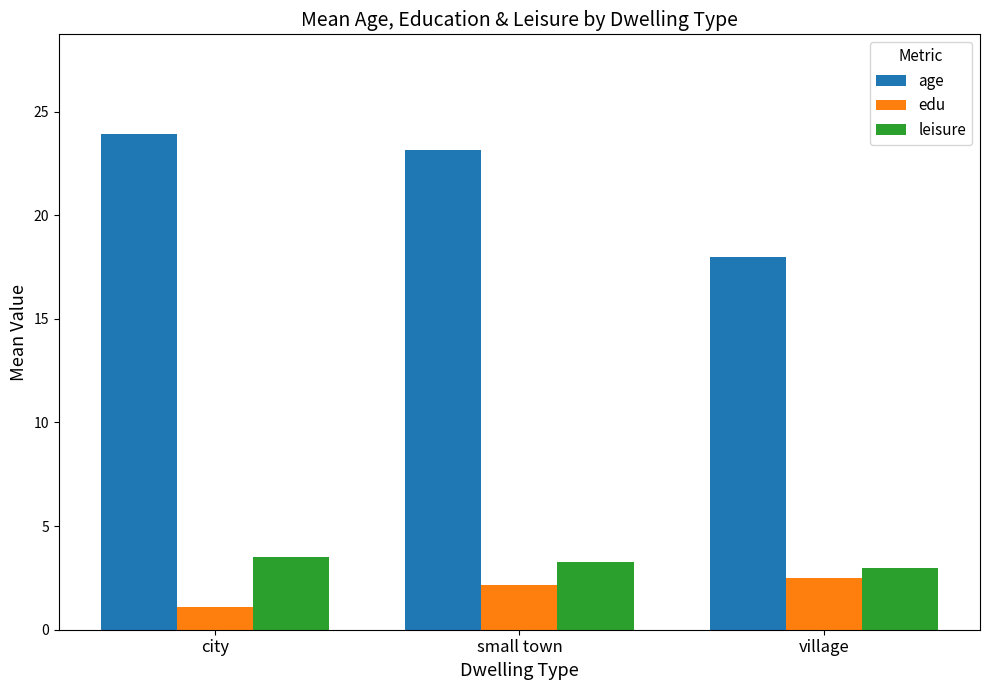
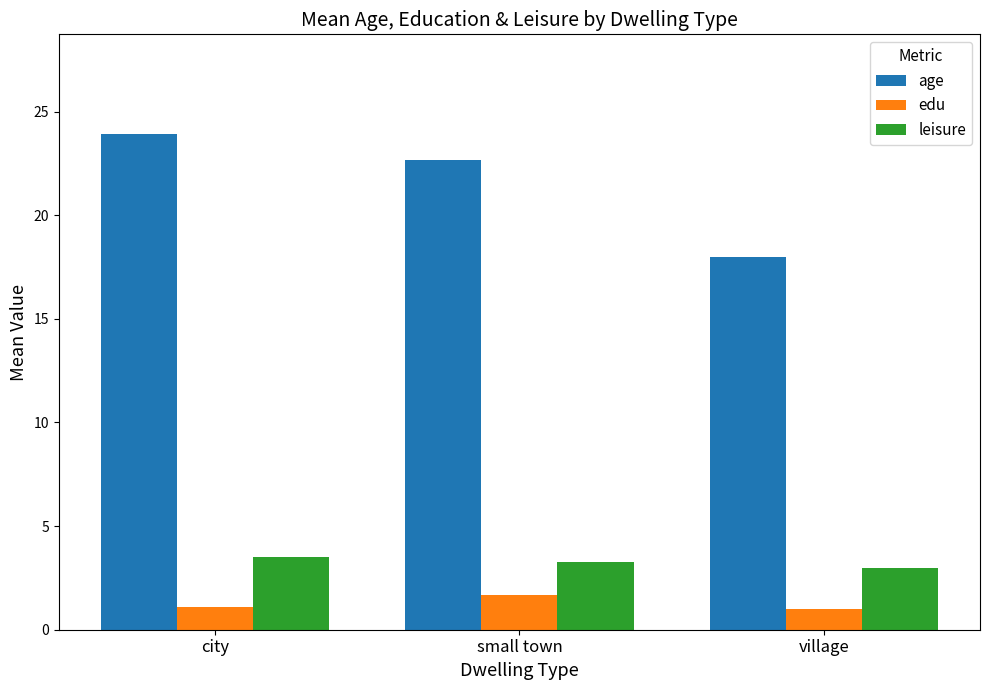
  {
    "age": {
      "city": 23.9,
-     "small town": 23.2,
+     "small town": 22.7,
      "village": 18.0
    },
    "edu": {
      "city": 1.1,
-     "small town": 2.2,
-     "village": 2.5
+     "small town": 1.7,
+     "village": 1.0
    },
    "leisure": {
      "city": 3.5,
      "small town": 3.3,
      "village": 3.0
    }
  }
